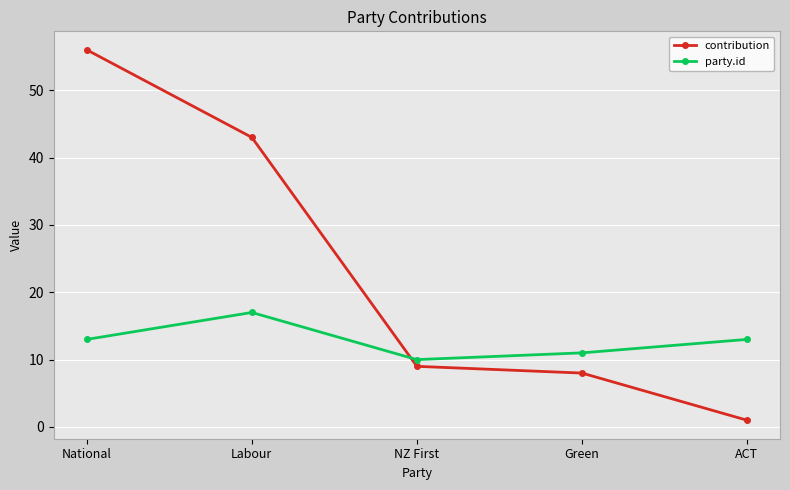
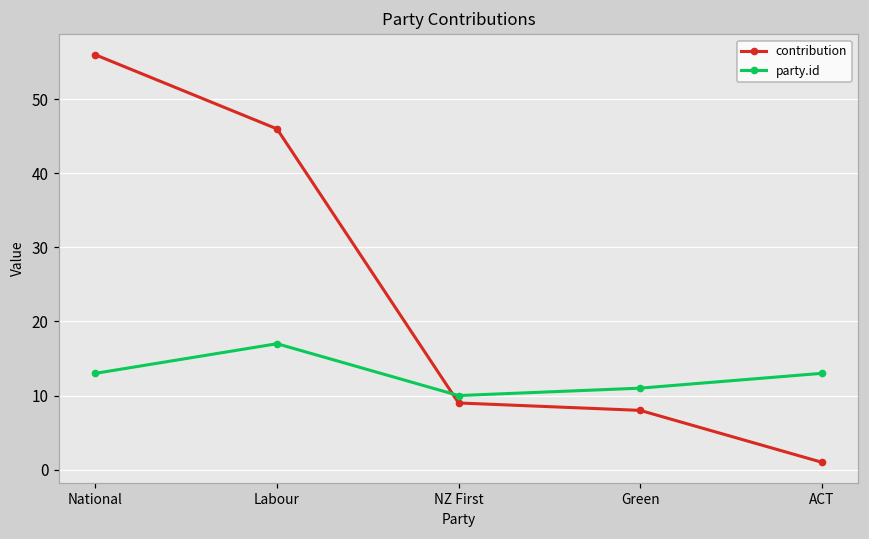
  {
    "contribution": {
      "National": 56,
-     "Labour": 43,
+     "Labour": 46,
      "NZ First": 9,
      "Green": 8,
      "ACT": 1
    },
    "party.id": {
      "National": 13,
      "Labour": 17,
      "NZ First": 10,
      "Green": 11,
      "ACT": 13
    }
  }
